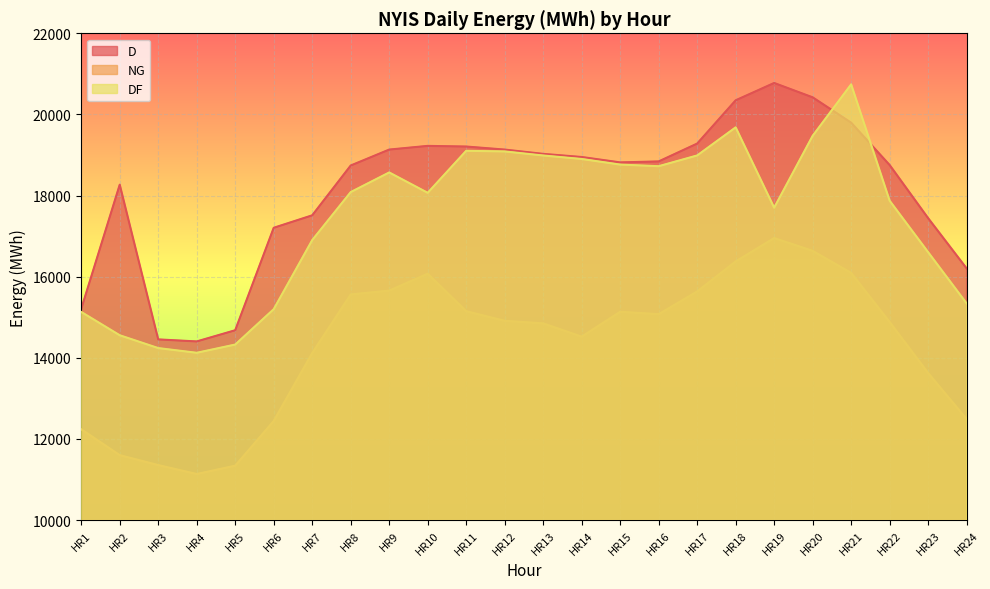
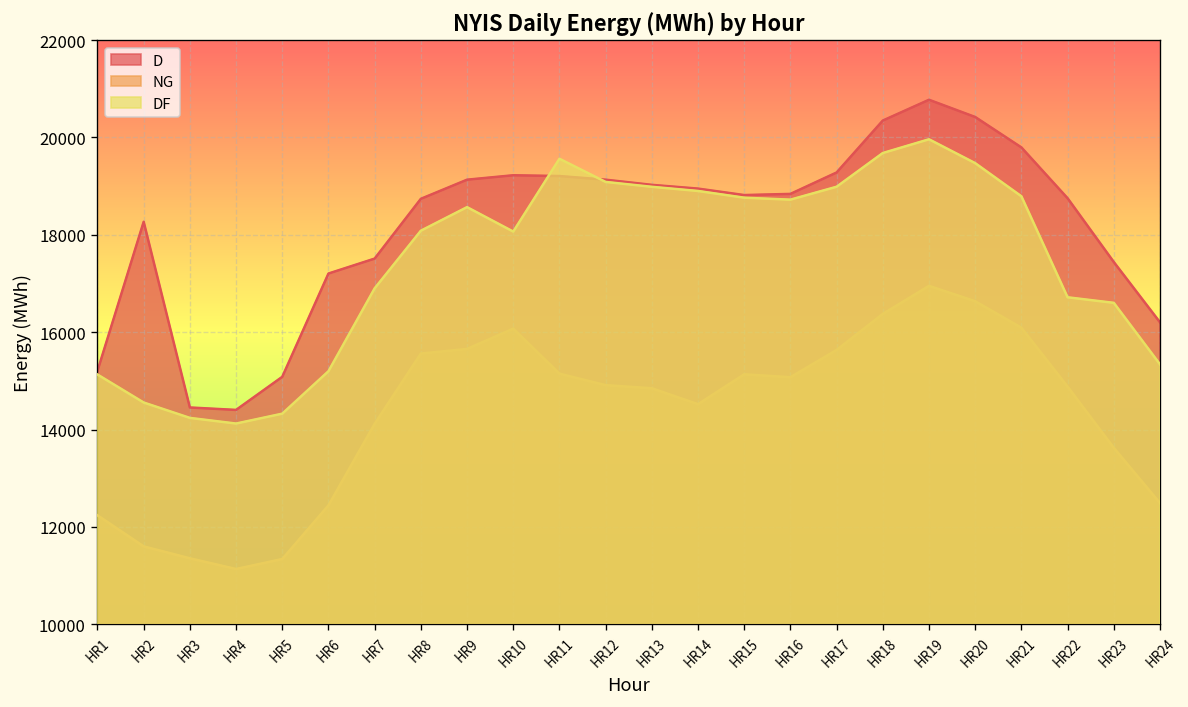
  {
    "D": {
      "HR1": 15200,
      "HR2": 18300,
      "HR3": 14500,
      "HR4": 14400,
-     "HR5": 14700,
+     "HR5": 15100,
      "HR6": 17200,
      "HR7": 17500,
      "HR8": 18700,
      "HR9": 19100,
      "HR10": 19200,
      "HR11": 19200,
      "HR16": 18800,
      "HR17": 19300,
      "HR18": 20300,
      "HR19": 20800,
      "HR20": 20400,
      "HR21": 19800,
      "HR22": 18800,
      "HR23": 17400,
      "HR24": 16200
    },
    "NG": {
      "HR1": 12200,
      "HR2": 11600,
      "HR3": 11400,
      "HR4": 11100,
      "HR5": 11300,
      "HR6": 12400,
      "HR7": 14100,
      "HR8": 15600,
      "HR9": 15700,
      "HR10": 16100,
      "HR11": 15100,
      "HR12": 14900,
      "HR13": 14800,
      "HR14": 14500,
      "HR15": 15100,
      "HR16": 15100,
      "HR17": 15600,
      "HR18": 16400,
      "HR19": 17000,
      "HR20": 16600,
      "HR21": 16100,
      "HR22": 14900,
      "HR23": 13600,
      "HR24": 12500
    },
    "DF": {
      "HR1": 15100,
      "HR2": 14600,
      "HR3": 14200,
      "HR4": 14100,
      "HR5": 14300,
      "HR6": 15200,
      "HR7": 16900,
      "HR8": 18100,
      "HR9": 18600,
      "HR10": 18100,
-     "HR11": 19100,
+     "HR11": 19600,
      "HR16": 18700,
      "HR17": 19000,
      "HR18": 19700,
-     "HR19": 17700,
+     "HR19": 20000,
      "HR20": 19500,
-     "HR21": 20700,
-     "HR22": 17900,
+     "HR21": 18800,
+     "HR22": 16700,
      "HR23": 16600,
      "HR24": 15300
    }
  }
